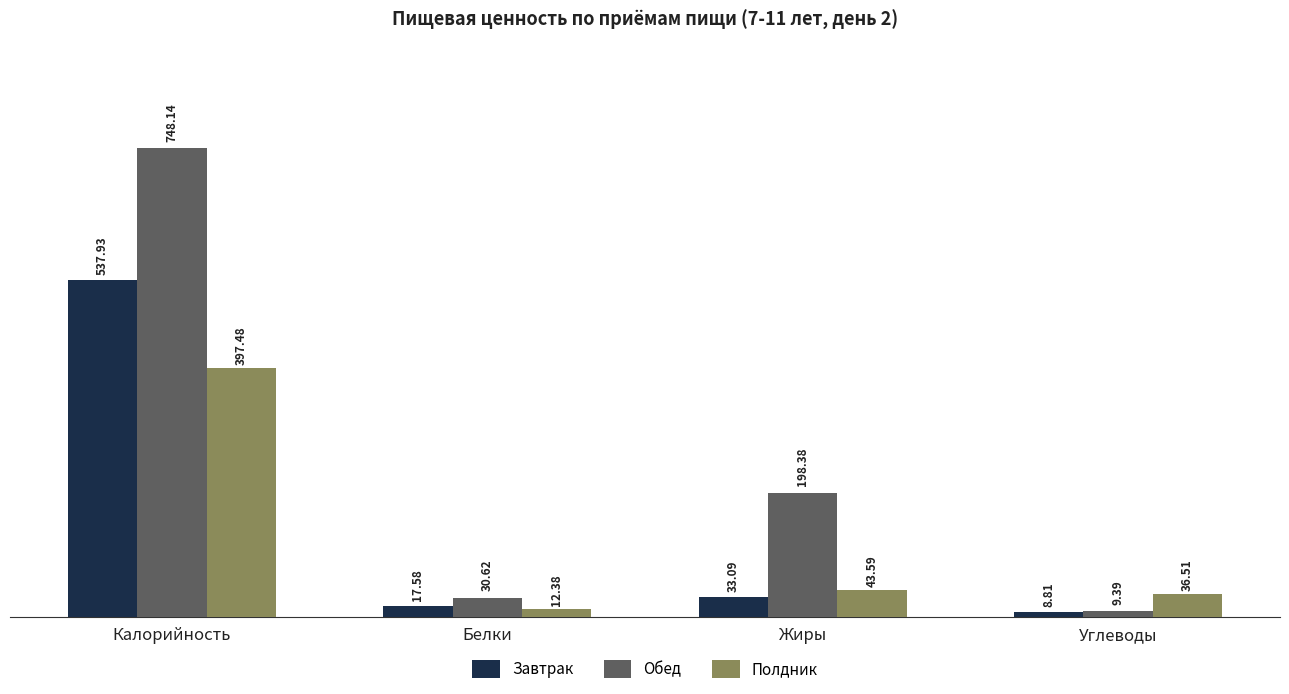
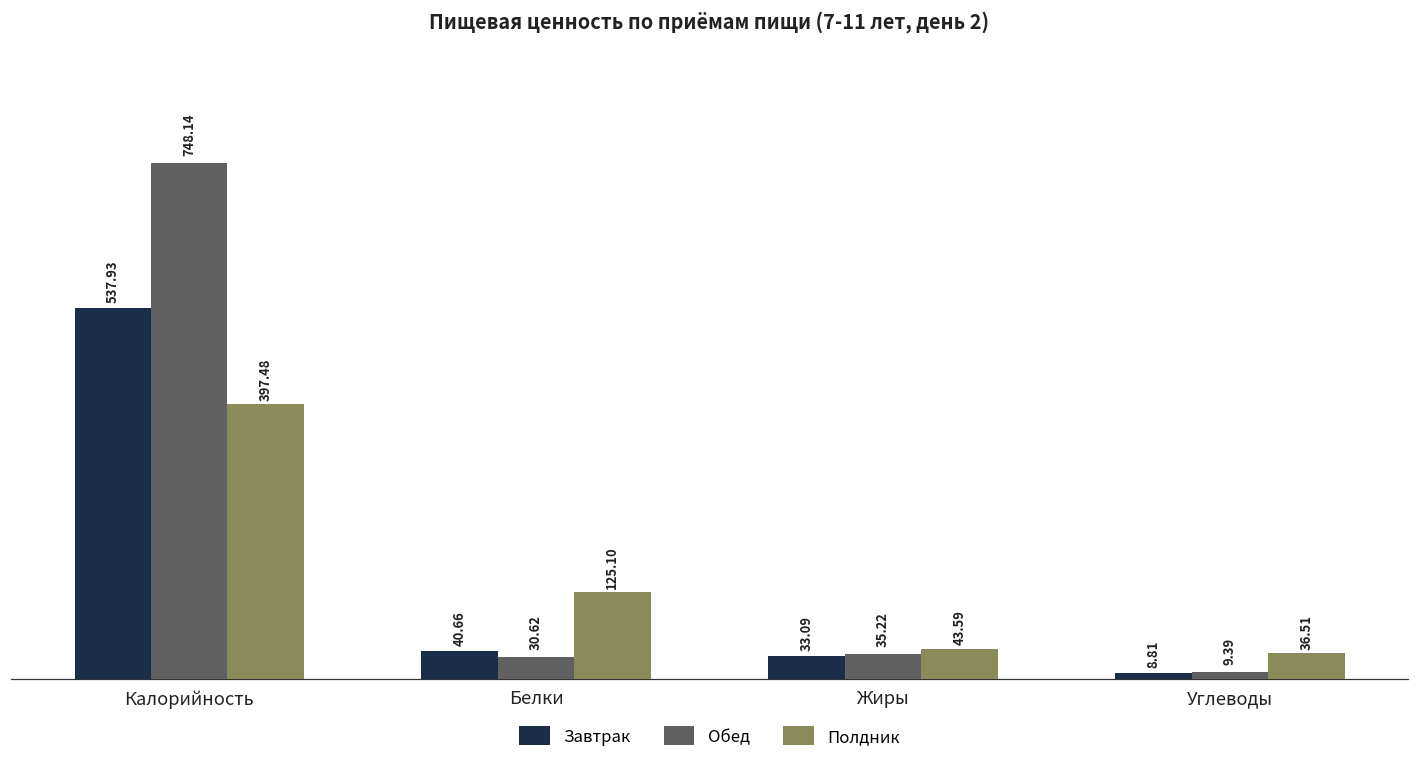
  {
    "Завтрак": {
      "Калорийность": 537.93,
-     "Белки": 17.58,
+     "Белки": 40.66,
      "Жиры": 33.09,
      "Углеводы": 8.81
    },
    "Обед": {
      "Калорийность": 748.14,
      "Белки": 30.62,
-     "Жиры": 198.38,
+     "Жиры": 35.22,
      "Углеводы": 9.39
    },
    "Полдник": {
      "Калорийность": 397.48,
-     "Белки": 12.38,
+     "Белки": 125.10,
      "Жиры": 43.59,
      "Углеводы": 36.51
    }
  }
